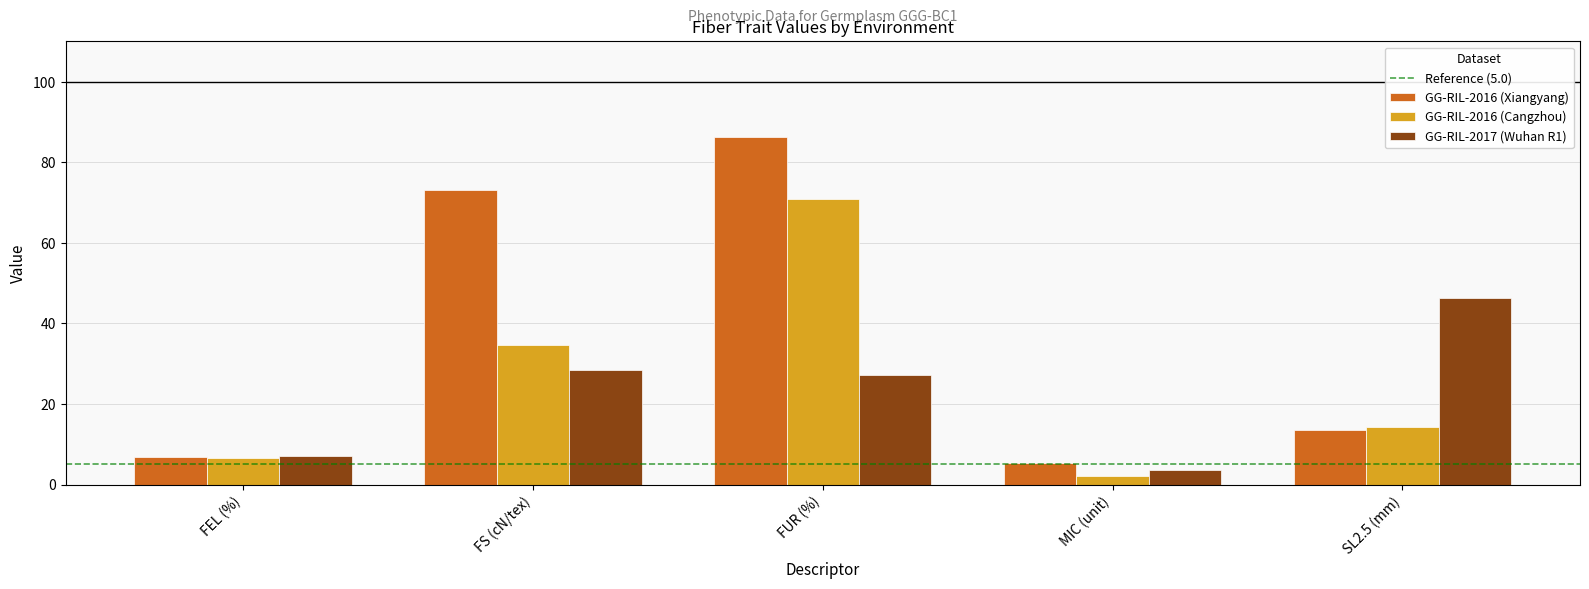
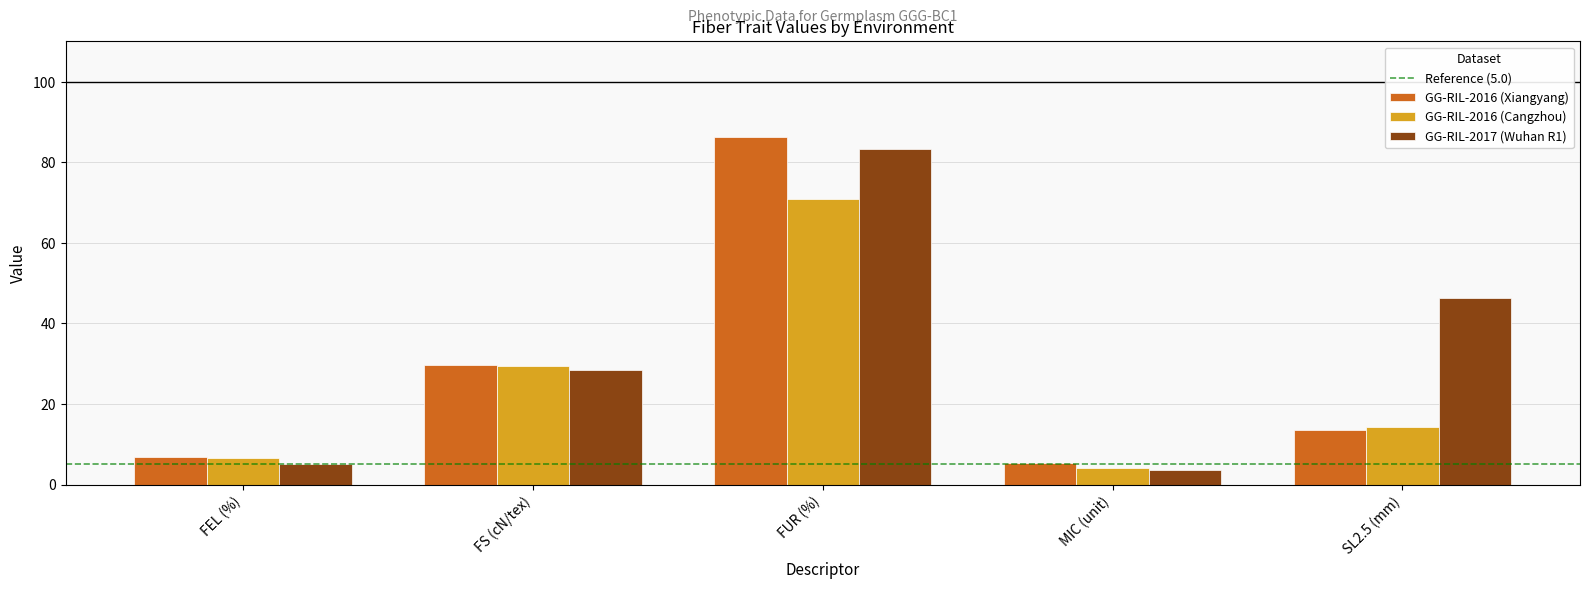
  {
    "GG-RIL-2016 (Xiangyang)": {
      "FEL (%)": 7,
-     "FS (cN/tex)": 73,
+     "FS (cN/tex)": 30,
      "FUR (%)": 86,
      "MIC (unit)": 5,
      "SL2.5 (mm)": 14
    },
    "GG-RIL-2016 (Cangzhou)": {
      "FEL (%)": 7,
-     "FS (cN/tex)": 35,
+     "FS (cN/tex)": 29,
      "FUR (%)": 71,
-     "MIC (unit)": 2,
+     "MIC (unit)": 4,
      "SL2.5 (mm)": 14
    },
    "GG-RIL-2017 (Wuhan R1)": {
-     "FEL (%)": 7,
+     "FEL (%)": 5,
      "FS (cN/tex)": 29,
-     "FUR (%)": 27,
+     "FUR (%)": 83,
      "MIC (unit)": 4,
      "SL2.5 (mm)": 46
    }
  }
